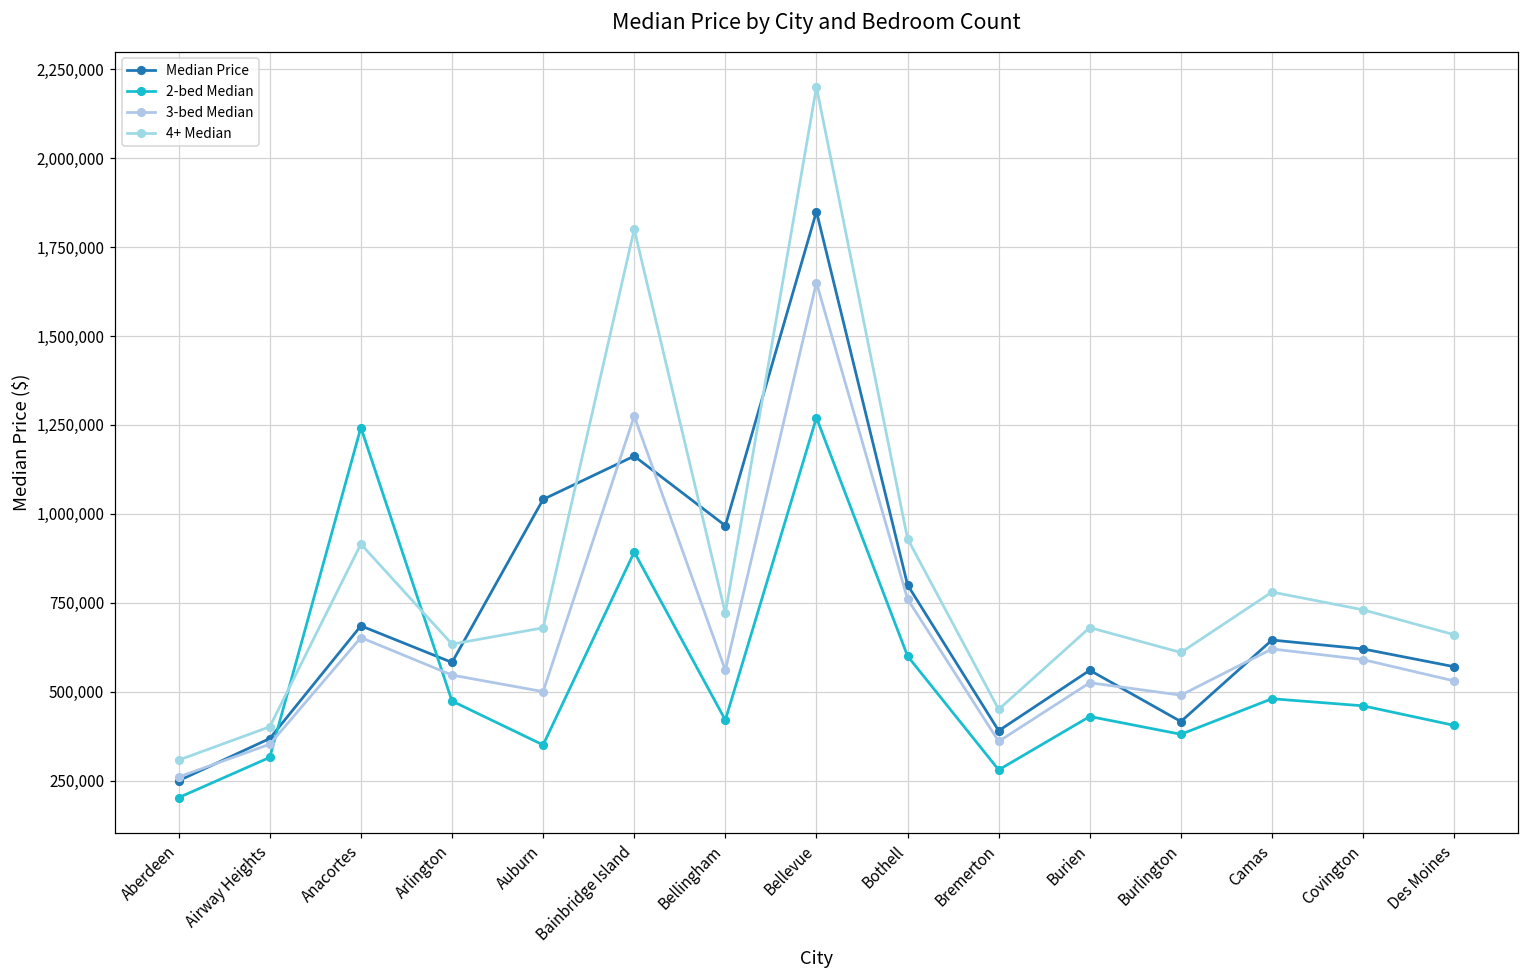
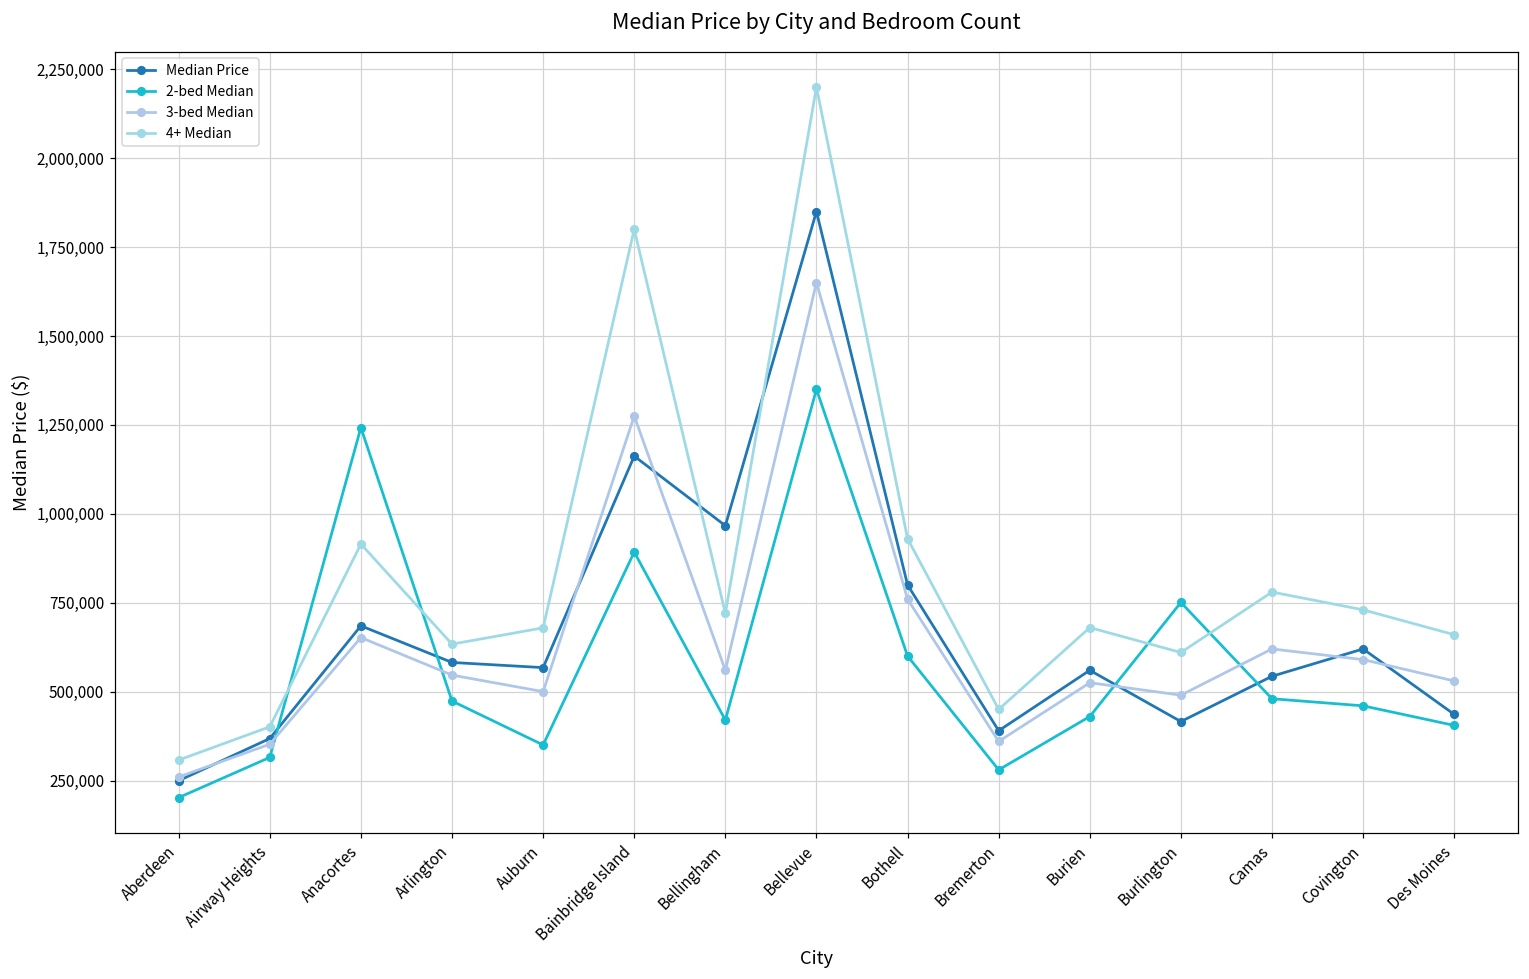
  {
    "Median Price": {
      "Aberdeen": "250,000",
      "Airway Heights": "370,000",
      "Anacortes": "690,000",
      "Arlington": "580,000",
-     "Auburn": "1,040,000",
+     "Auburn": "570,000",
      "Bainbridge Island": "1,160,000",
      "Bellingham": "970,000",
      "Bellevue": "1,850,000",
      "Bothell": "800,000",
      "Bremerton": "390,000",
      "Burien": "560,000",
      "Burlington": "420,000",
-     "Camas": "650,000",
+     "Camas": "540,000",
      "Covington": "620,000",
-     "Des Moines": "570,000"
+     "Des Moines": "440,000"
    },
    "2-bed Median": {
      "Aberdeen": "200,000",
      "Airway Heights": "320,000",
      "Anacortes": "1,240,000",
      "Arlington": "470,000",
      "Auburn": "350,000",
      "Bainbridge Island": "890,000",
      "Bellingham": "420,000",
-     "Bellevue": "1,270,000",
+     "Bellevue": "1,350,000",
      "Bothell": "600,000",
      "Bremerton": "280,000",
      "Burien": "430,000",
-     "Burlington": "380,000",
+     "Burlington": "750,000",
      "Camas": "480,000",
      "Covington": "460,000",
      "Des Moines": "410,000"
    }
  }
